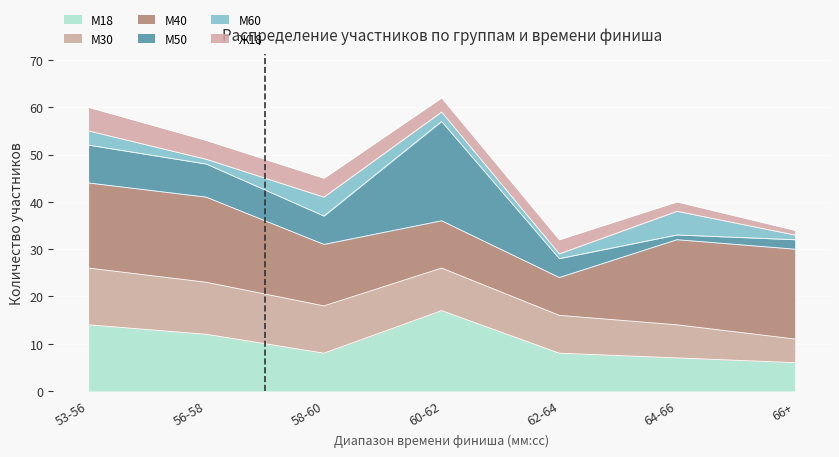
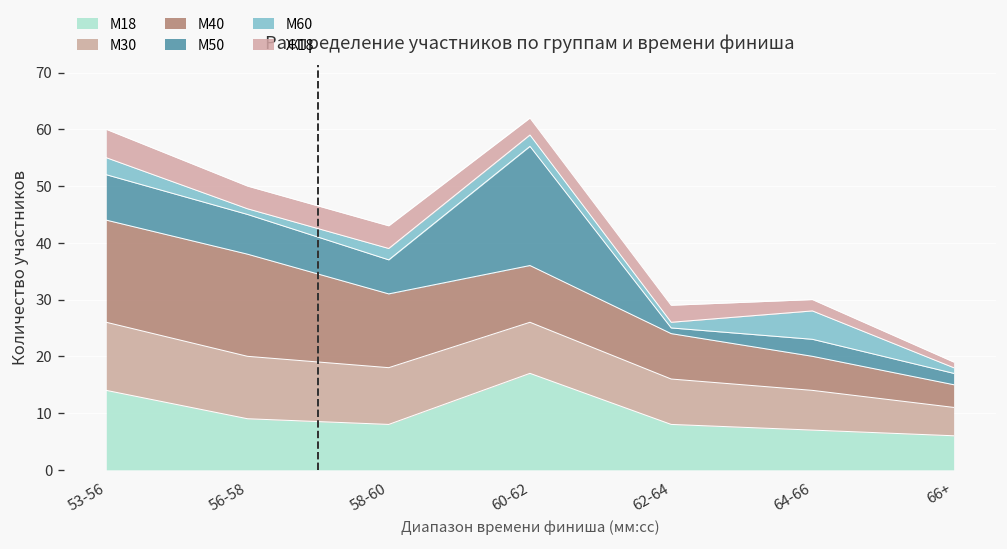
  {
    "М18": {
      "53-56": 14,
-     "56-58": 12,
+     "56-58": 9,
      "58-60": 8,
      "60-62": 17,
      "62-64": 8,
      "64-66": 7,
      "66+": 6
    },
    "М40": {
      "53-56": 18,
      "56-58": 18,
      "58-60": 13,
      "60-62": 10,
      "62-64": 8,
-     "64-66": 18,
-     "66+": 19
+     "64-66": 6,
+     "66+": 4
    },
    "М50": {
      "53-56": 8,
      "56-58": 7,
      "58-60": 6,
      "60-62": 21,
-     "62-64": 4,
-     "64-66": 1,
+     "62-64": 1,
+     "64-66": 3,
      "66+": 2
    },
    "М60": {
      "53-56": 3,
      "56-58": 1,
-     "58-60": 4,
+     "58-60": 2,
      "60-62": 2,
      "62-64": 1,
      "64-66": 5,
      "66+": 1
    }
  }
